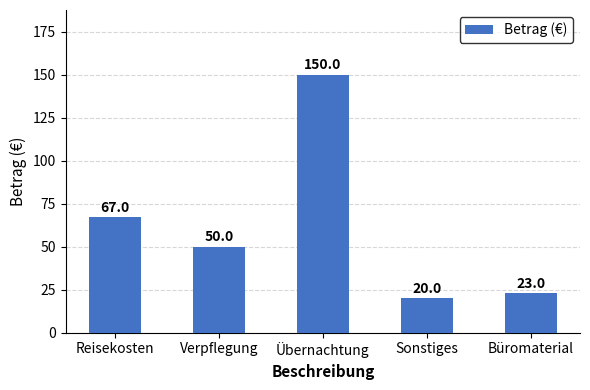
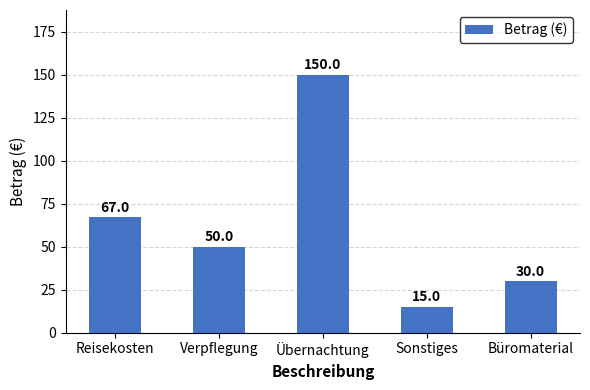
  {
    "Reisekosten": 67.0,
    "Verpflegung": 50.0,
    "Übernachtung": 150.0,
-   "Sonstiges": 20.0,
-   "Büromaterial": 23.0
+   "Sonstiges": 15.0,
+   "Büromaterial": 30.0
  }
